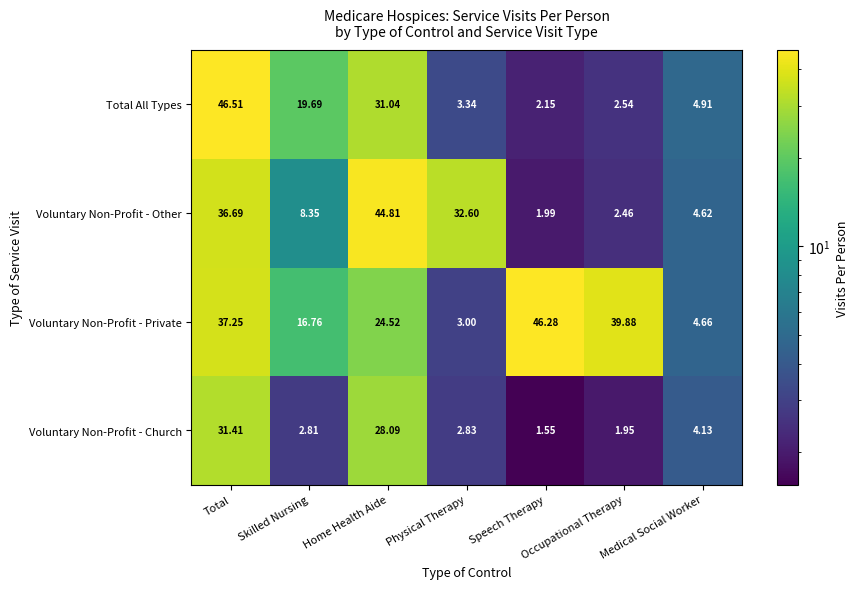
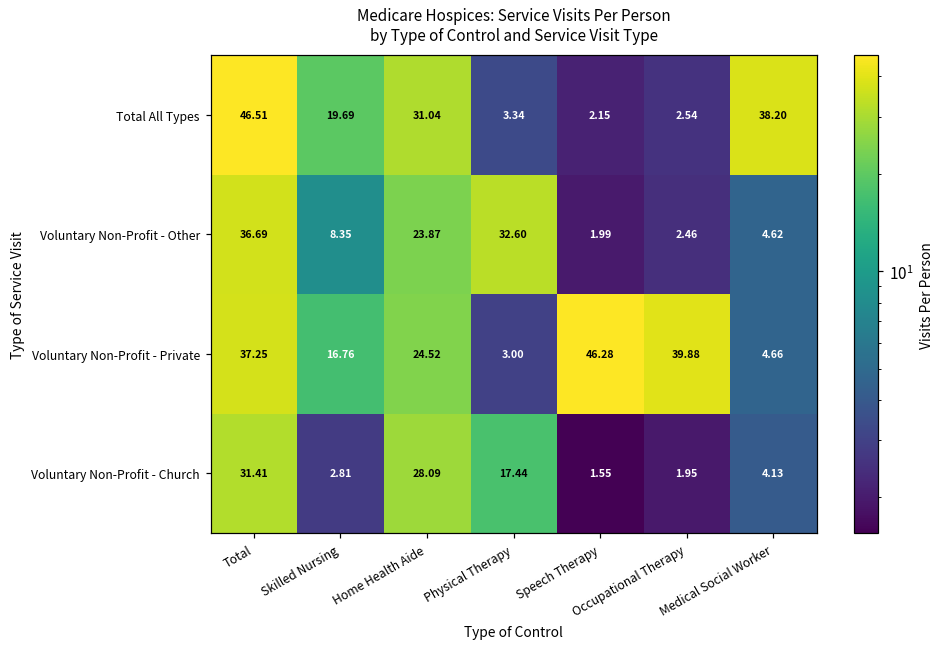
  {
    "Total All Types": {
      "Total": 46.51,
      "Skilled Nursing": 19.69,
      "Home Health Aide": 31.04,
      "Physical Therapy": 3.34,
      "Speech Therapy": 2.15,
      "Occupational Therapy": 2.54,
-     "Medical Social Worker": 4.91
+     "Medical Social Worker": 38.20
    },
    "Voluntary Non-Profit - Other": {
      "Total": 36.69,
      "Skilled Nursing": 8.35,
-     "Home Health Aide": 44.81,
+     "Home Health Aide": 23.87,
      "Physical Therapy": 32.60,
      "Speech Therapy": 1.99,
      "Occupational Therapy": 2.46,
      "Medical Social Worker": 4.62
    },
    "Voluntary Non-Profit - Private": {
      "Total": 37.25,
      "Skilled Nursing": 16.76,
      "Home Health Aide": 24.52,
      "Physical Therapy": 3.00,
      "Speech Therapy": 46.28,
      "Occupational Therapy": 39.88,
      "Medical Social Worker": 4.66
    },
    "Voluntary Non-Profit - Church": {
      "Total": 31.41,
      "Skilled Nursing": 2.81,
      "Home Health Aide": 28.09,
-     "Physical Therapy": 2.83,
+     "Physical Therapy": 17.44,
      "Speech Therapy": 1.55,
      "Occupational Therapy": 1.95,
      "Medical Social Worker": 4.13
    }
  }
